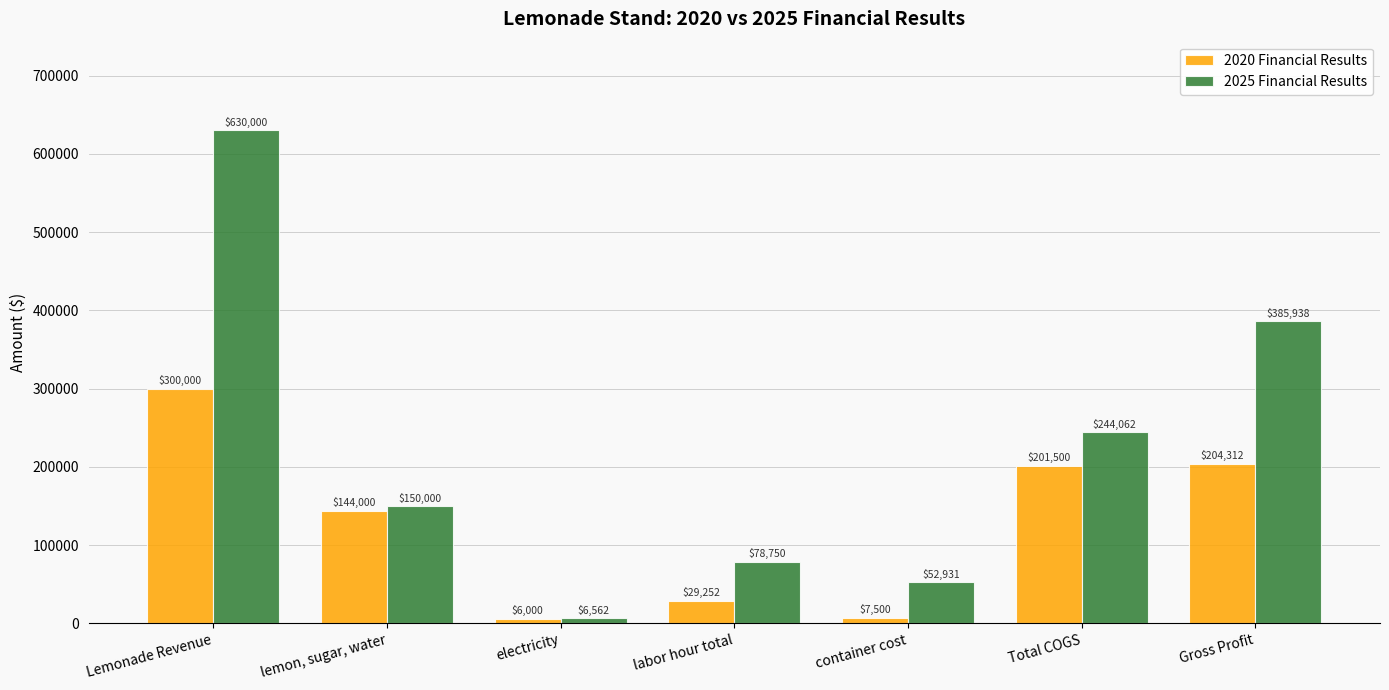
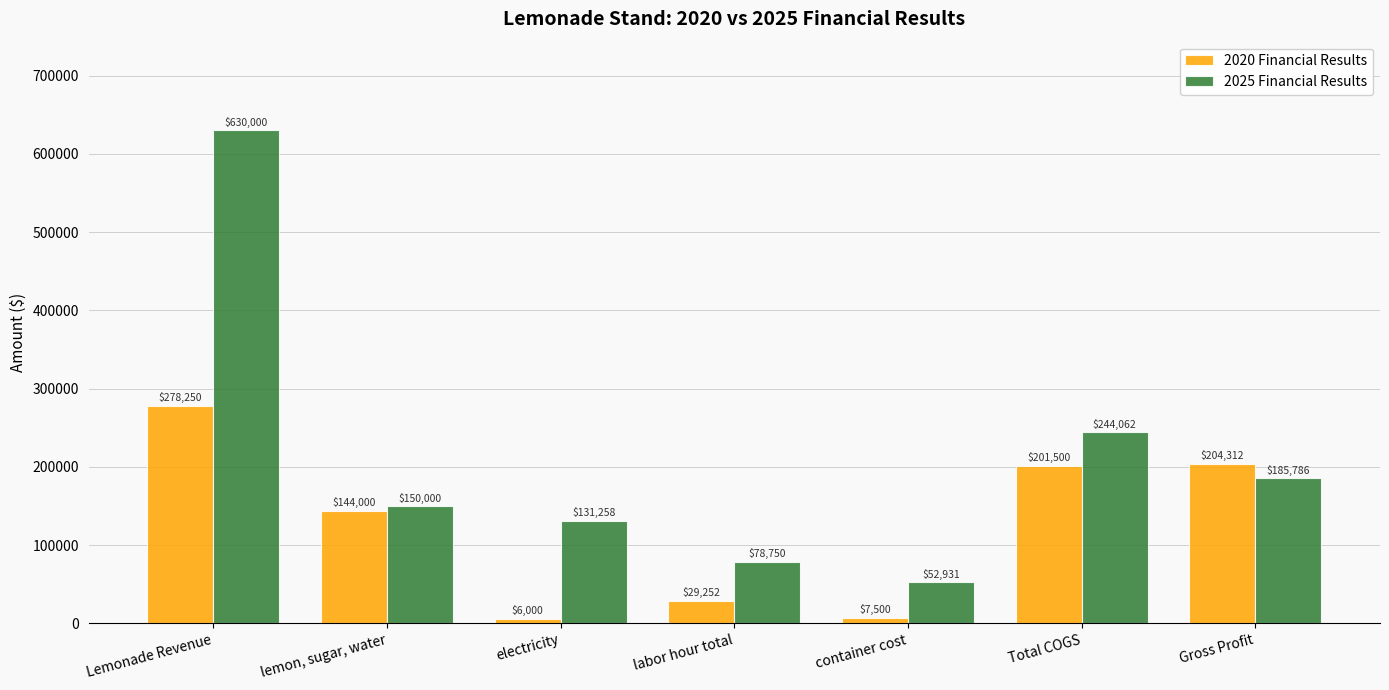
  {
    "2020 Financial Results": {
-     "Lemonade Revenue": "$300,000",
+     "Lemonade Revenue": "$278,250",
      "lemon, sugar, water": "$144,000",
      "electricity": "$6,000",
      "labor hour total": "$29,252",
      "container cost": "$7,500",
      "Total COGS": "$201,500",
      "Gross Profit": "$204,312"
    },
    "2025 Financial Results": {
      "Lemonade Revenue": "$630,000",
      "lemon, sugar, water": "$150,000",
-     "electricity": "$6,562",
+     "electricity": "$131,258",
      "labor hour total": "$78,750",
      "container cost": "$52,931",
      "Total COGS": "$244,062",
-     "Gross Profit": "$385,938"
+     "Gross Profit": "$185,786"
    }
  }
